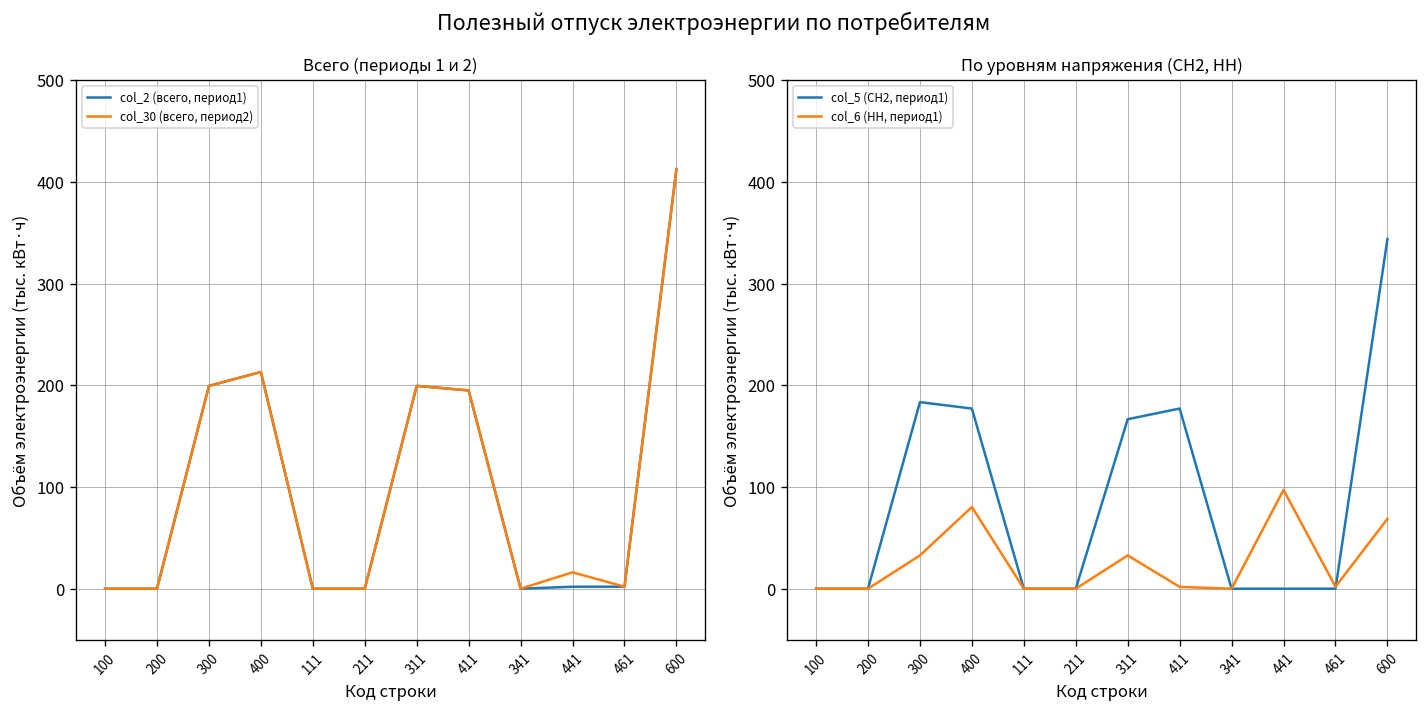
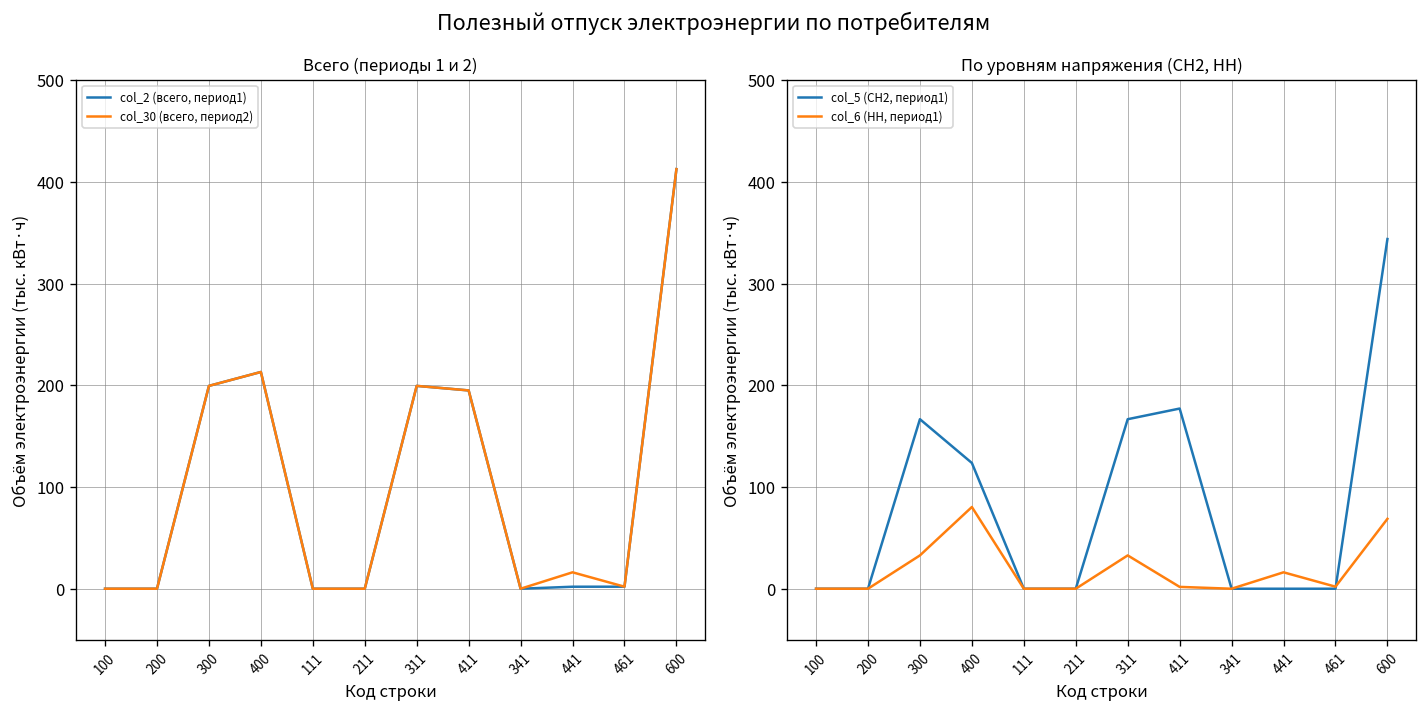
  {
    "Всего (периоды 1 и 2)": {
      "col_2 (всего, период1)": {
        "441": 0
      },
      "col_30 (всего, период2)": {
        "441": 20
      }
    },
    "По уровням напряжения (СН2, НН)": {
      "col_5 (СН2, период1)": {
-       "300": 180,
-       "400": 180,
+       "300": 170,
+       "400": 120,
        "311": 170,
        "411": 180,
        "441": 0,
        "600": 340
      },
      "col_6 (НН, период1)": {
        "300": 30,
        "400": 80,
        "311": 30,
        "411": 0,
-       "441": 100,
+       "441": 20,
        "600": 70
      }
    }
  }
